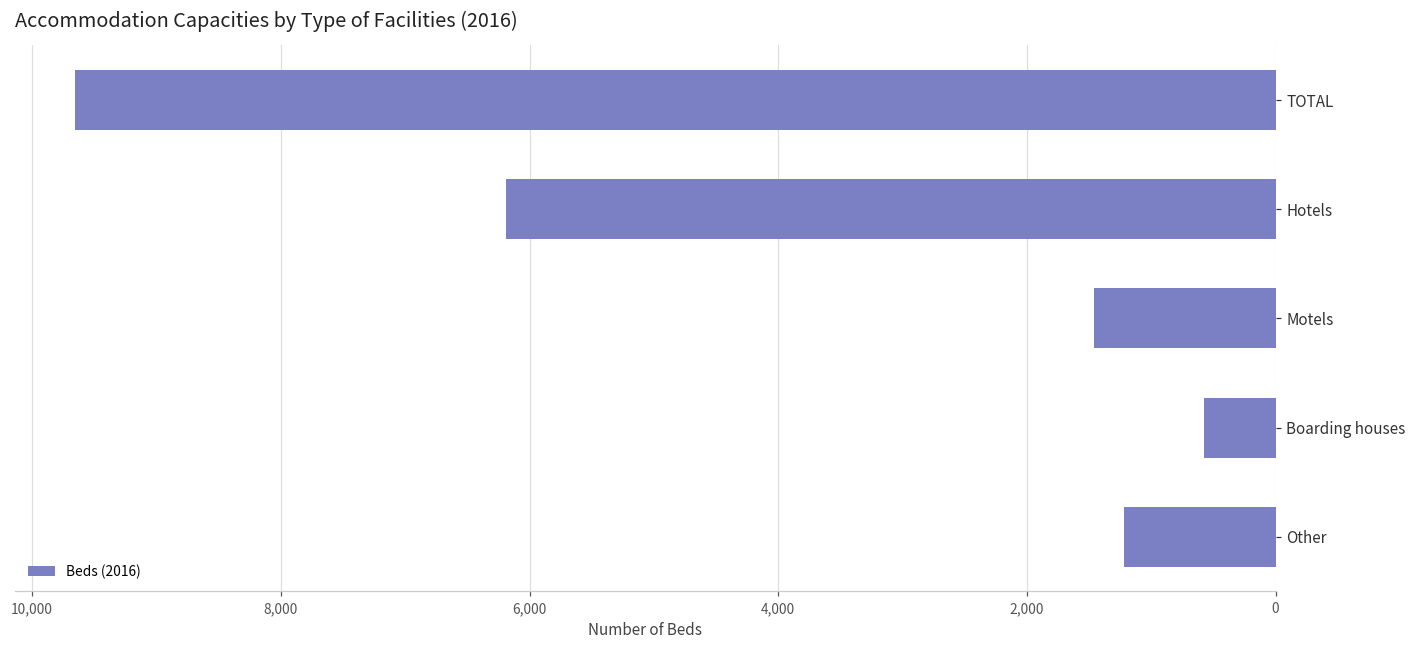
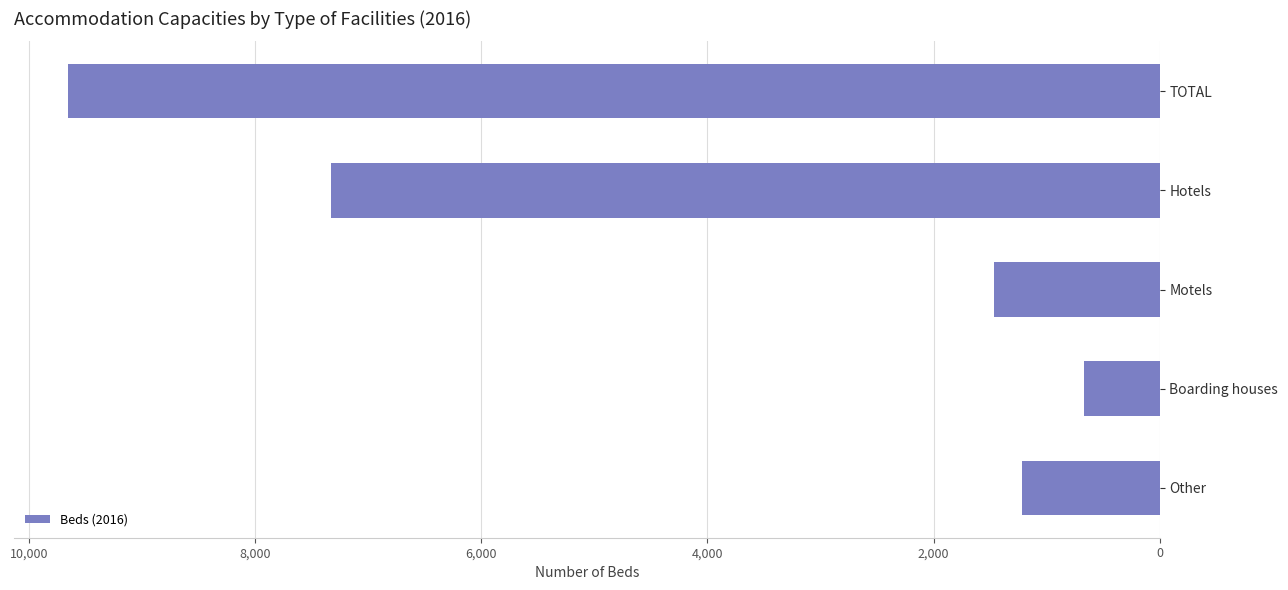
  {
    "TOTAL": "9,650",
-   "Hotels": "6,190",
+   "Hotels": "7,330",
    "Motels": "1,460",
-   "Boarding houses": "580",
+   "Boarding houses": "670",
    "Other": "1,220"
  }
